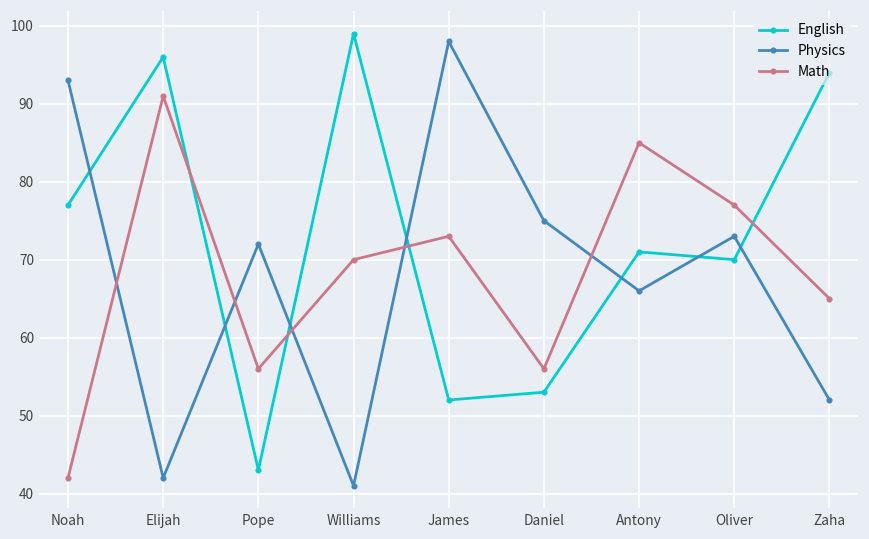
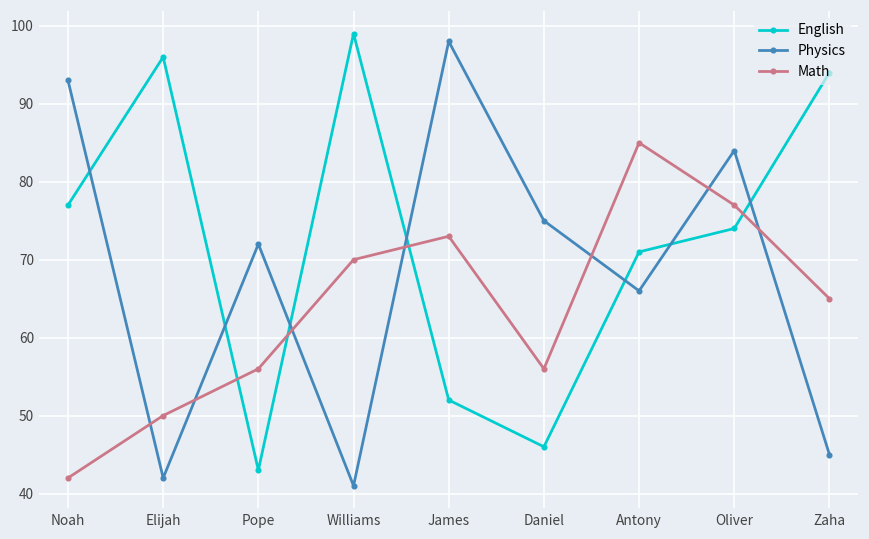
  {
    "English": {
      "Noah": 77,
      "Elijah": 96,
      "Pope": 43,
      "Williams": 99,
      "James": 52,
-     "Daniel": 53,
+     "Daniel": 46,
      "Antony": 71,
-     "Oliver": 70
+     "Oliver": 74
    },
    "Physics": {
      "Noah": 93,
      "Elijah": 42,
      "Pope": 72,
      "Williams": 41,
      "James": 98,
      "Daniel": 75,
      "Antony": 66,
-     "Oliver": 73,
-     "Zaha": 52
+     "Oliver": 84,
+     "Zaha": 45
    },
    "Math": {
      "Noah": 42,
-     "Elijah": 91,
+     "Elijah": 50,
      "Pope": 56,
      "Williams": 70,
      "James": 73,
      "Daniel": 56,
      "Antony": 85,
      "Oliver": 77,
      "Zaha": 65
    }
  }
